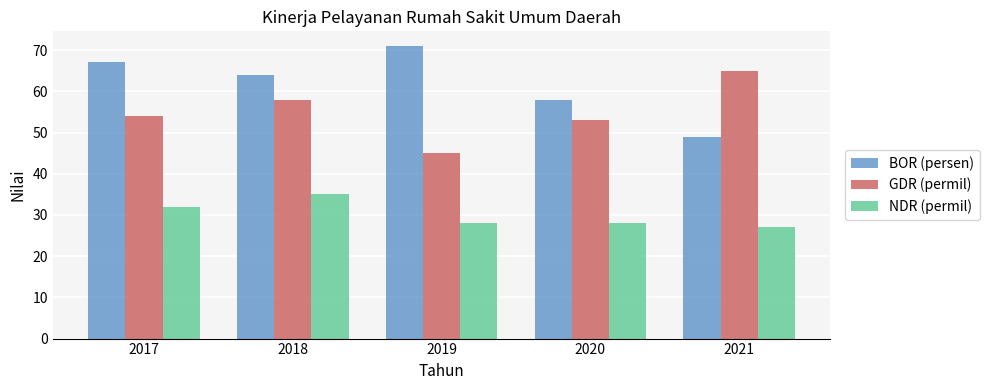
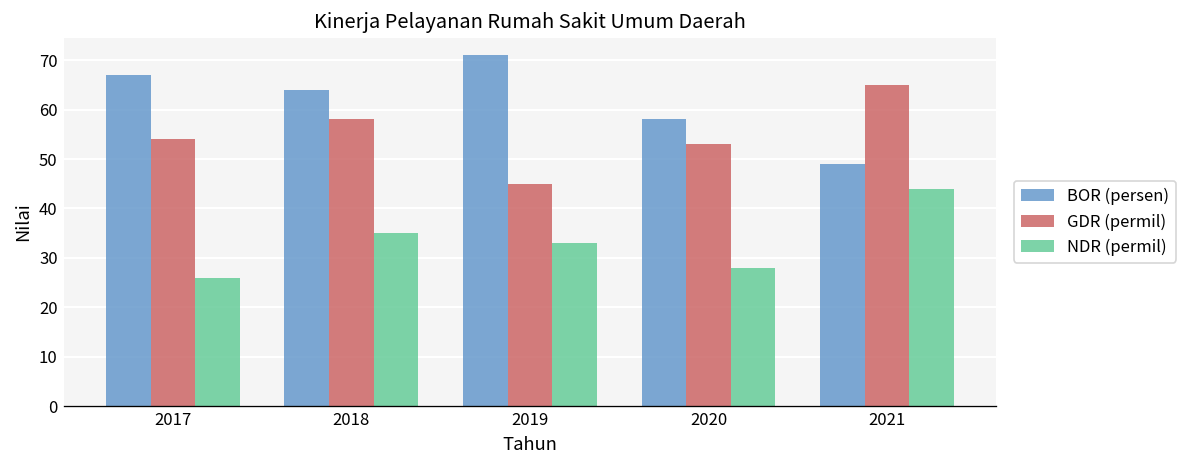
  {
    "BOR (persen)": {
      "2017": 67,
      "2018": 64,
      "2019": 71,
      "2020": 58,
      "2021": 49
    },
    "GDR (permil)": {
      "2017": 54,
      "2018": 58,
      "2019": 45,
      "2020": 53,
      "2021": 65
    },
    "NDR (permil)": {
-     "2017": 32,
+     "2017": 26,
      "2018": 35,
-     "2019": 28,
+     "2019": 33,
      "2020": 28,
-     "2021": 27
+     "2021": 44
    }
  }
